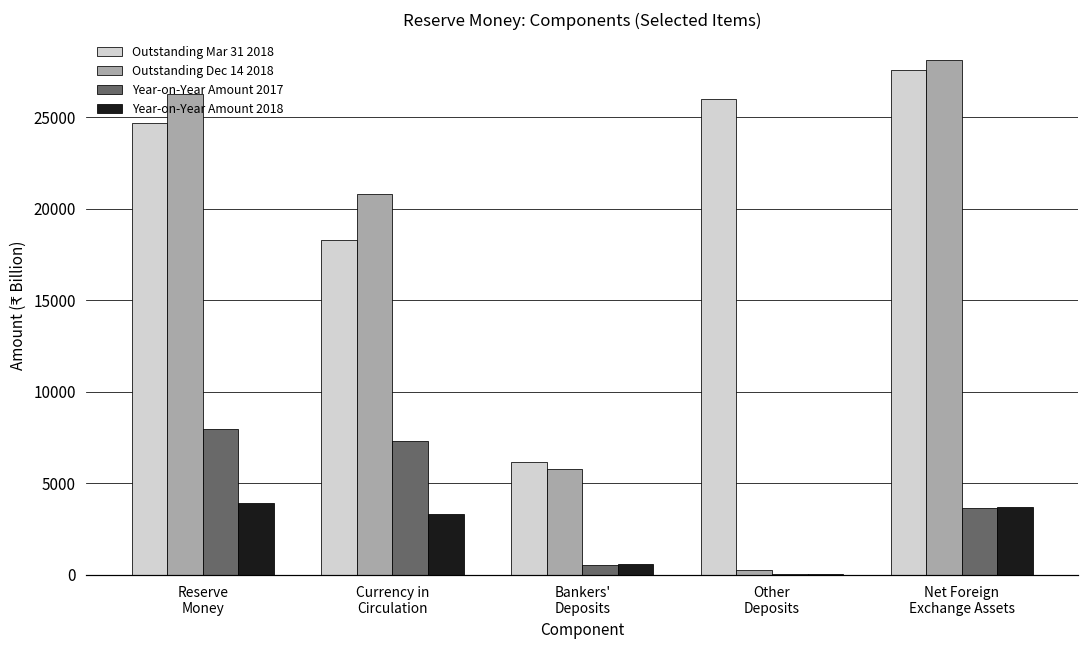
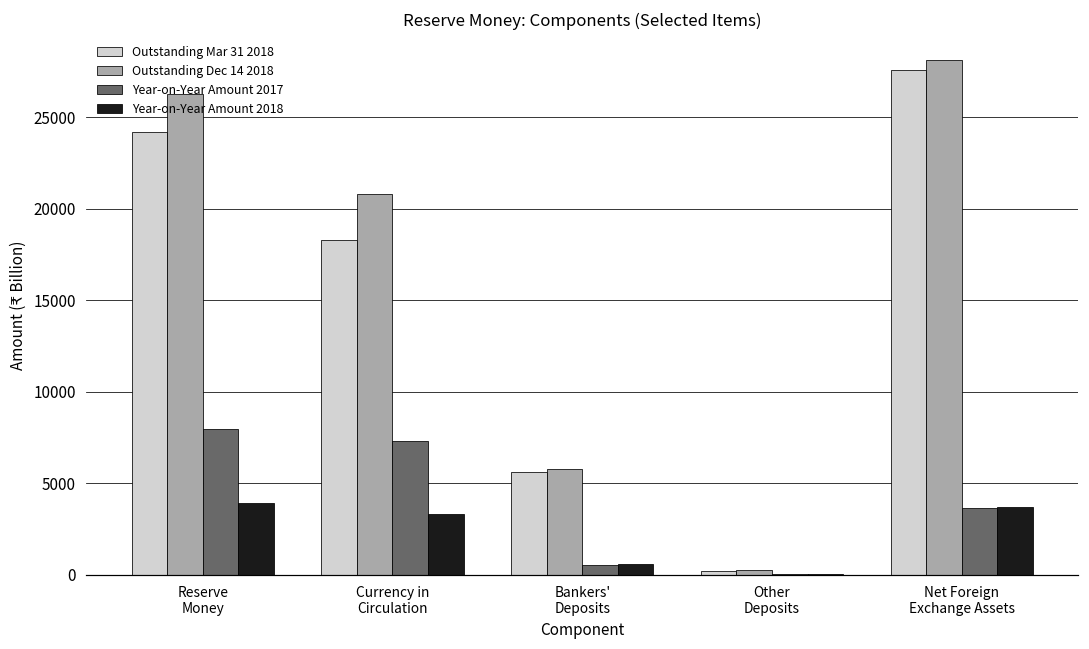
  {
    "Outstanding Mar 31 2018": {
-     "Reserve Money": 24700,
+     "Reserve Money": 24200,
      "Currency in Circulation": 18300,
-     "Bankers' Deposits": 6200,
-     "Other Deposits": 26000,
+     "Bankers' Deposits": 5700,
+     "Other Deposits": 200,
      "Net Foreign Exchange Assets": 27600
    },
    "Outstanding Dec 14 2018": {
      "Reserve Money": 26300,
      "Currency in Circulation": 20800,
      "Bankers' Deposits": 5800,
      "Other Deposits": 300,
      "Net Foreign Exchange Assets": 28100
    },
    "Year-on-Year Amount 2017": {
      "Reserve Money": 8000,
      "Currency in Circulation": 7300,
      "Bankers' Deposits": 600,
      "Net Foreign Exchange Assets": 3600
    },
    "Year-on-Year Amount 2018": {
      "Reserve Money": 4000,
      "Currency in Circulation": 3300,
      "Bankers' Deposits": 600,
      "Net Foreign Exchange Assets": 3700
    }
  }
